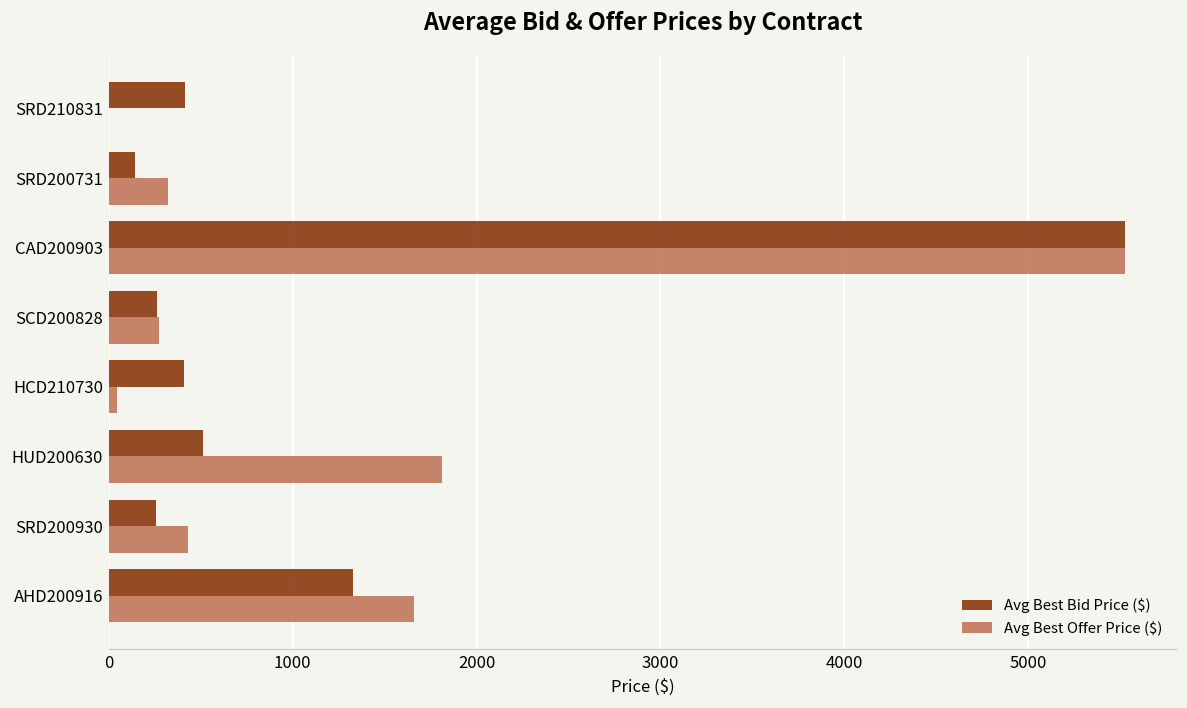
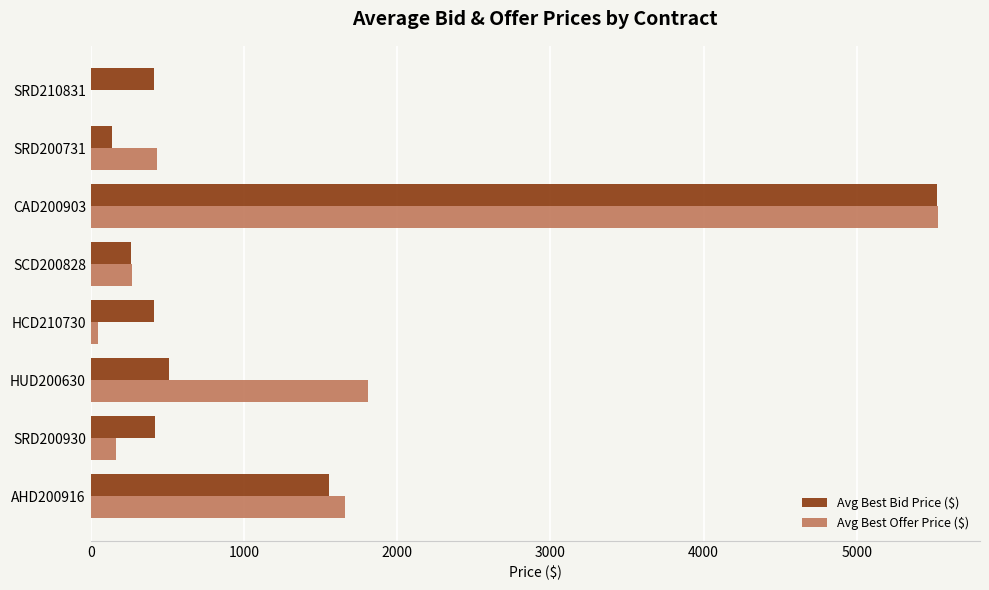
  {
    "Avg Best Bid Price ($)": {
      "SRD210831": 410,
      "SRD200731": 140,
      "CAD200903": 5530,
      "SCD200828": 260,
      "HCD210730": 410,
      "HUD200630": 510,
-     "SRD200930": 260,
-     "AHD200916": 1330
+     "SRD200930": 420,
+     "AHD200916": 1550
    },
    "Avg Best Offer Price ($)": {
      "SRD210831": 0,
-     "SRD200731": 320,
+     "SRD200731": 430,
      "CAD200903": 5530,
      "SCD200828": 270,
      "HCD210730": 50,
      "HUD200630": 1810,
-     "SRD200930": 430,
+     "SRD200930": 170,
      "AHD200916": 1660
    }
  }
